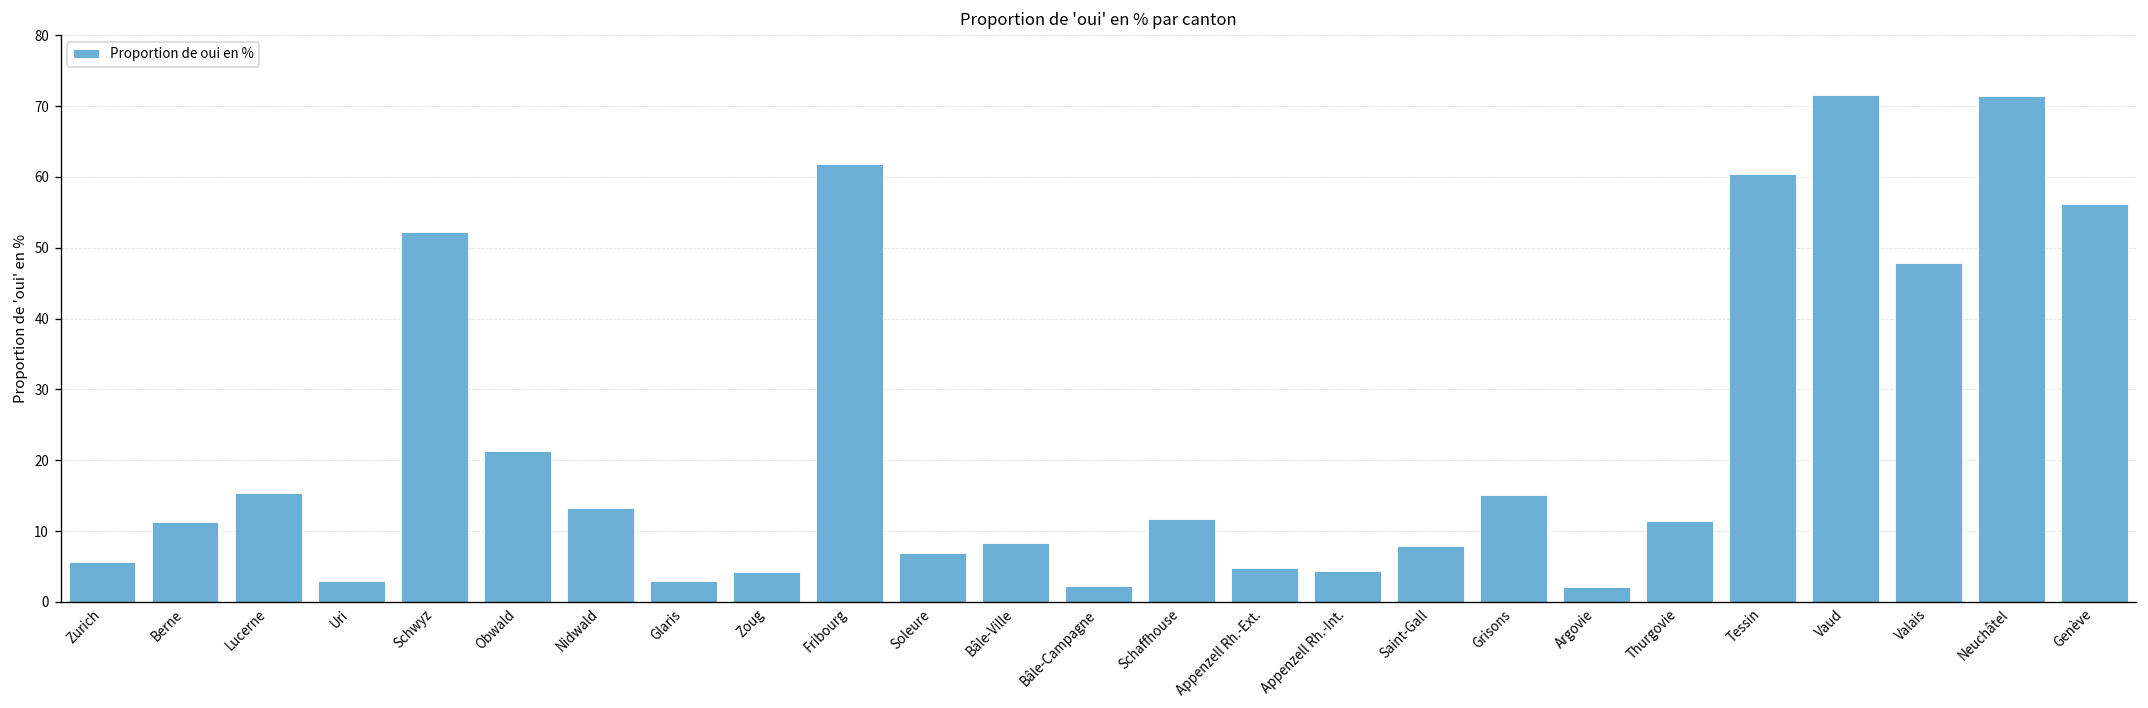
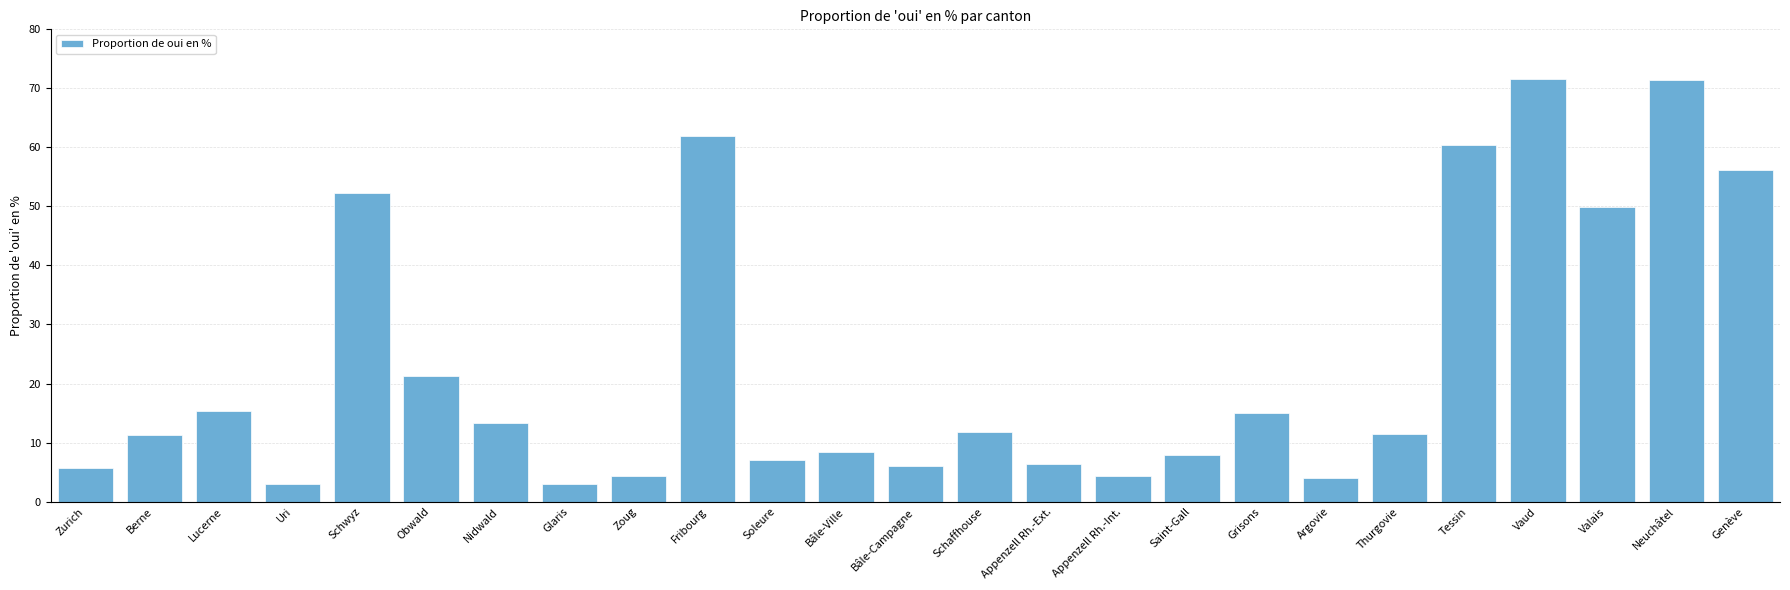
  {
    "Zurich": 6,
    "Berne": 11,
    "Lucerne": 15,
    "Uri": 3,
    "Schwyz": 52,
    "Obwald": 21,
    "Nidwald": 13,
    "Glaris": 3,
    "Zoug": 4,
    "Fribourg": 62,
    "Soleure": 7,
    "Bâle-Ville": 8,
-   "Bâle-Campagne": 2,
+   "Bâle-Campagne": 6,
    "Schaffhouse": 12,
-   "Appenzell Rh.-Ext.": 5,
+   "Appenzell Rh.-Ext.": 6,
    "Appenzell Rh.-Int.": 4,
    "Saint-Gall": 8,
    "Grisons": 15,
-   "Argovie": 2,
+   "Argovie": 4,
    "Thurgovie": 11,
    "Tessin": 60,
    "Vaud": 72,
-   "Valais": 48,
+   "Valais": 50,
    "Neuchâtel": 71,
    "Genève": 56
  }
